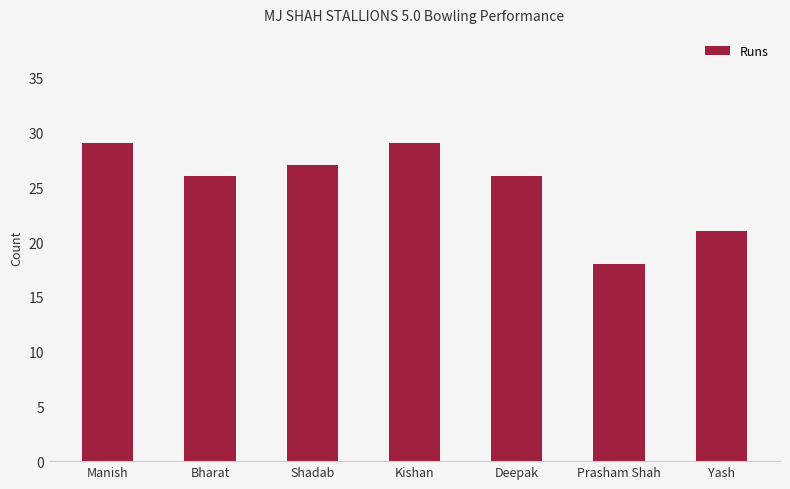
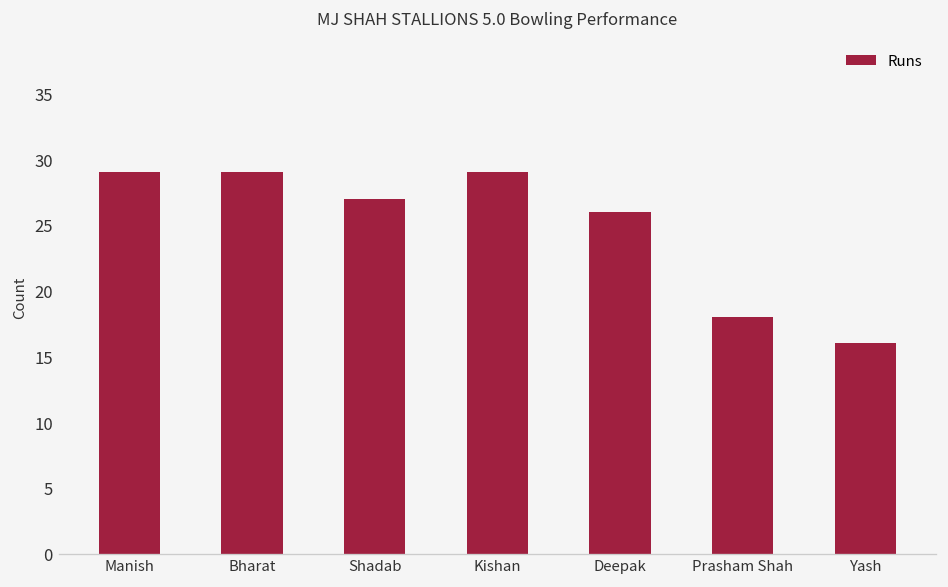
  {
    "Manish": 29,
-   "Bharat": 26,
+   "Bharat": 29,
    "Shadab": 27,
    "Kishan": 29,
    "Deepak": 26,
    "Prasham Shah": 18,
-   "Yash": 21
+   "Yash": 16
  }
